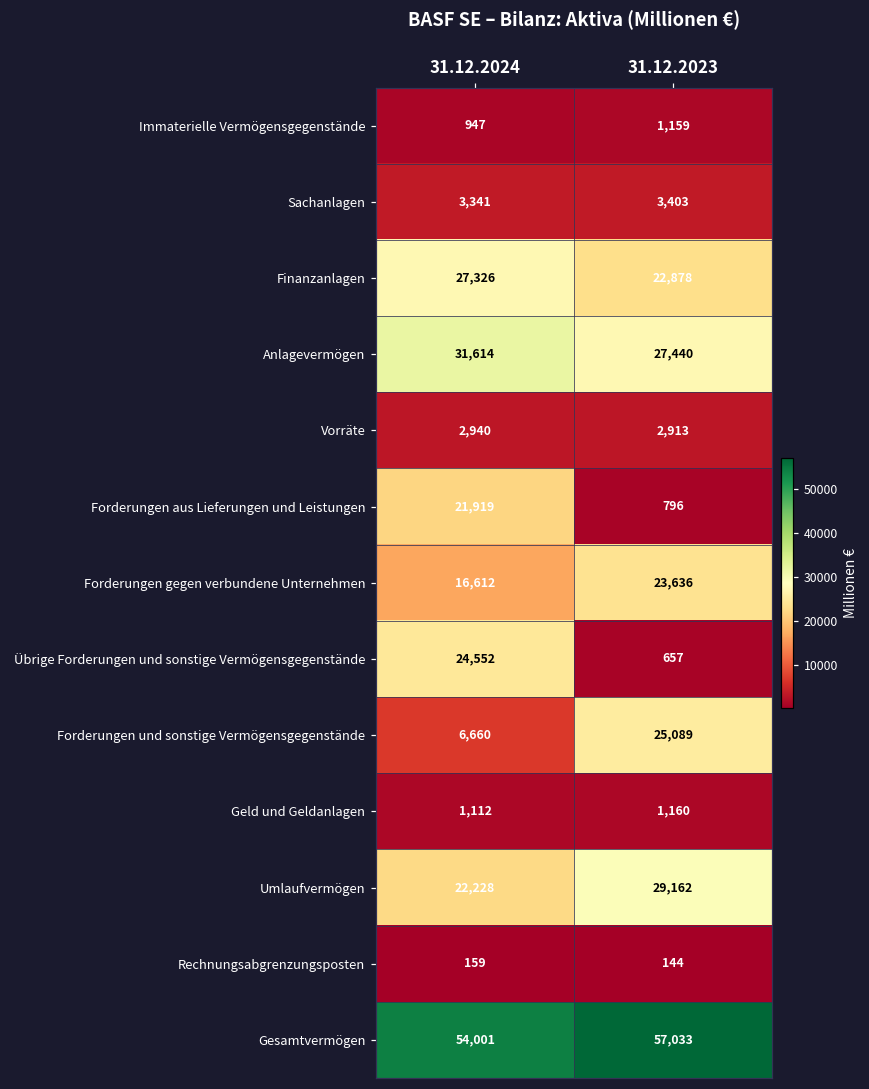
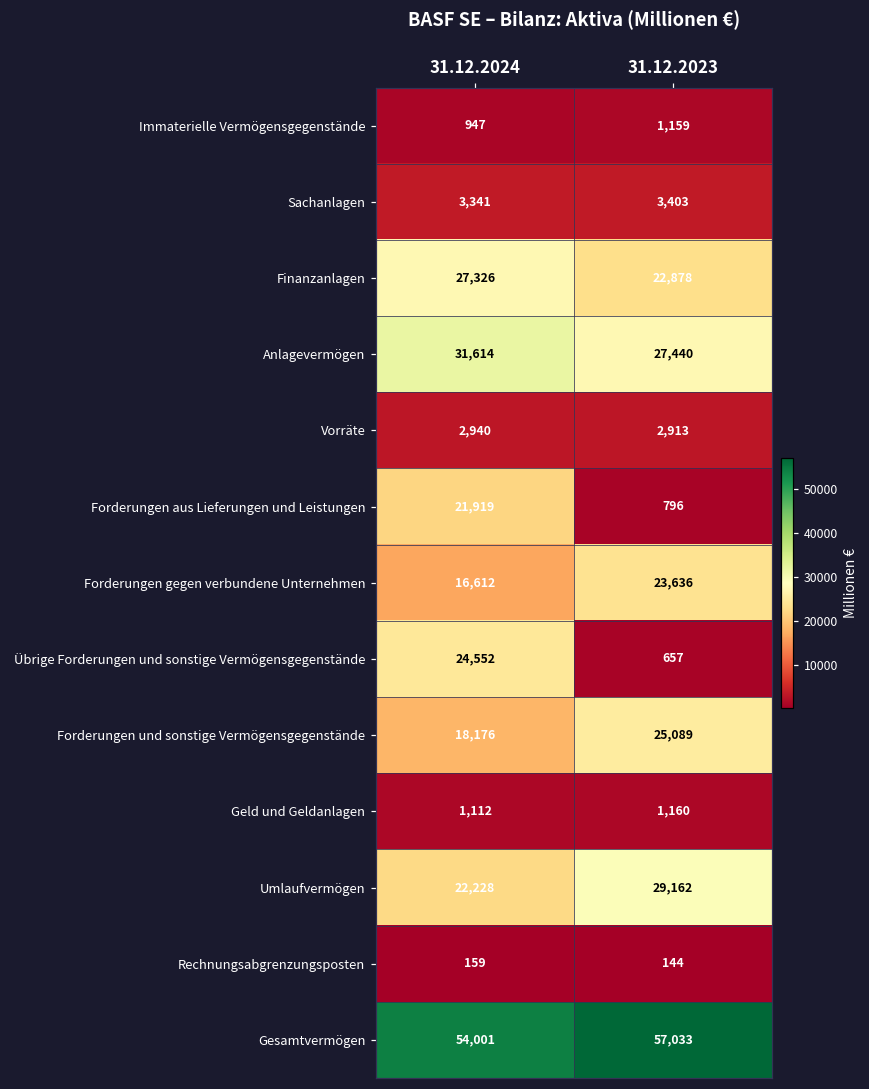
  {
    "Immaterielle Vermögensgegenstände": {
      "31.12.2024": "947",
      "31.12.2023": "1,159"
    },
    "Sachanlagen": {
      "31.12.2024": "3,341",
      "31.12.2023": "3,403"
    },
    "Finanzanlagen": {
      "31.12.2024": "27,326",
      "31.12.2023": "22,878"
    },
    "Anlagevermögen": {
      "31.12.2024": "31,614",
      "31.12.2023": "27,440"
    },
    "Vorräte": {
      "31.12.2024": "2,940",
      "31.12.2023": "2,913"
    },
    "Forderungen aus Lieferungen und Leistungen": {
      "31.12.2024": "21,919",
      "31.12.2023": "796"
    },
    "Forderungen gegen verbundene Unternehmen": {
      "31.12.2024": "16,612",
      "31.12.2023": "23,636"
    },
    "Übrige Forderungen und sonstige Vermögensgegenstände": {
      "31.12.2024": "24,552",
      "31.12.2023": "657"
    },
    "Forderungen und sonstige Vermögensgegenstände": {
-     "31.12.2024": "6,660",
+     "31.12.2024": "18,176",
      "31.12.2023": "25,089"
    },
    "Geld und Geldanlagen": {
      "31.12.2024": "1,112",
      "31.12.2023": "1,160"
    },
    "Umlaufvermögen": {
      "31.12.2024": "22,228",
      "31.12.2023": "29,162"
    },
    "Rechnungsabgrenzungsposten": {
      "31.12.2024": "159",
      "31.12.2023": "144"
    },
    "Gesamtvermögen": {
      "31.12.2024": "54,001",
      "31.12.2023": "57,033"
    }
  }
